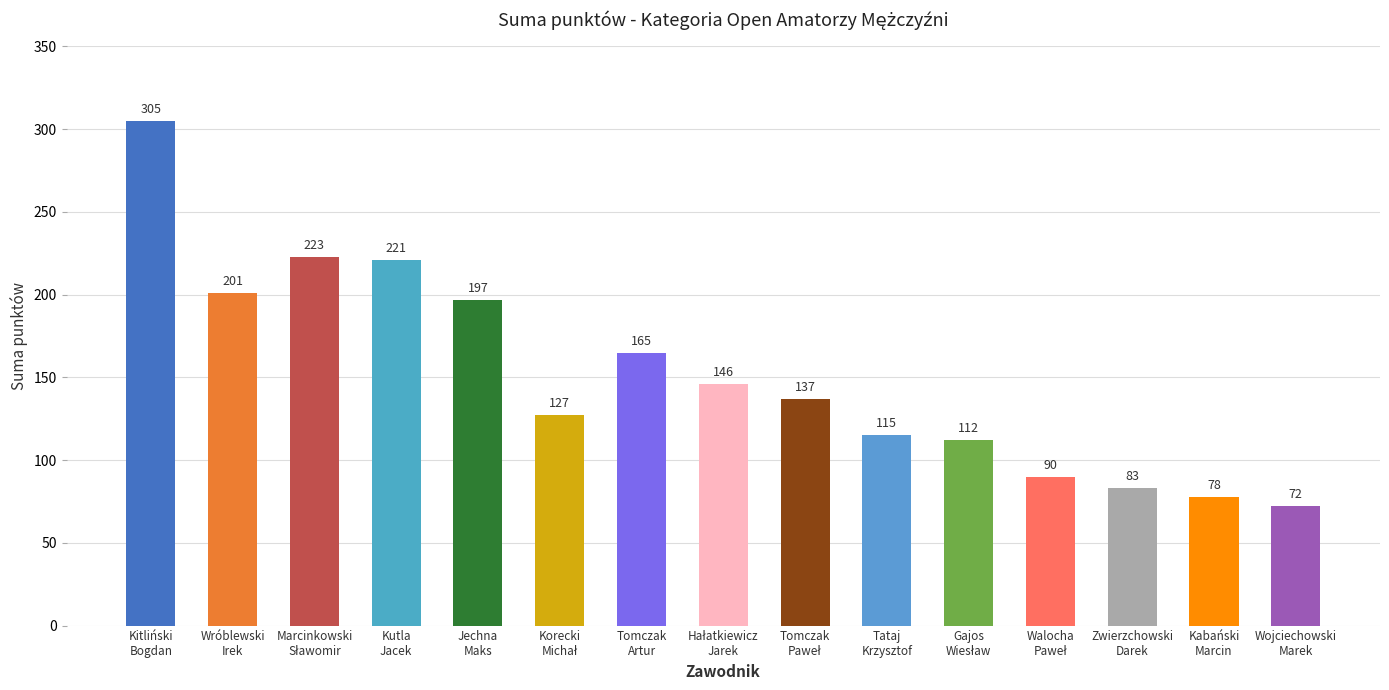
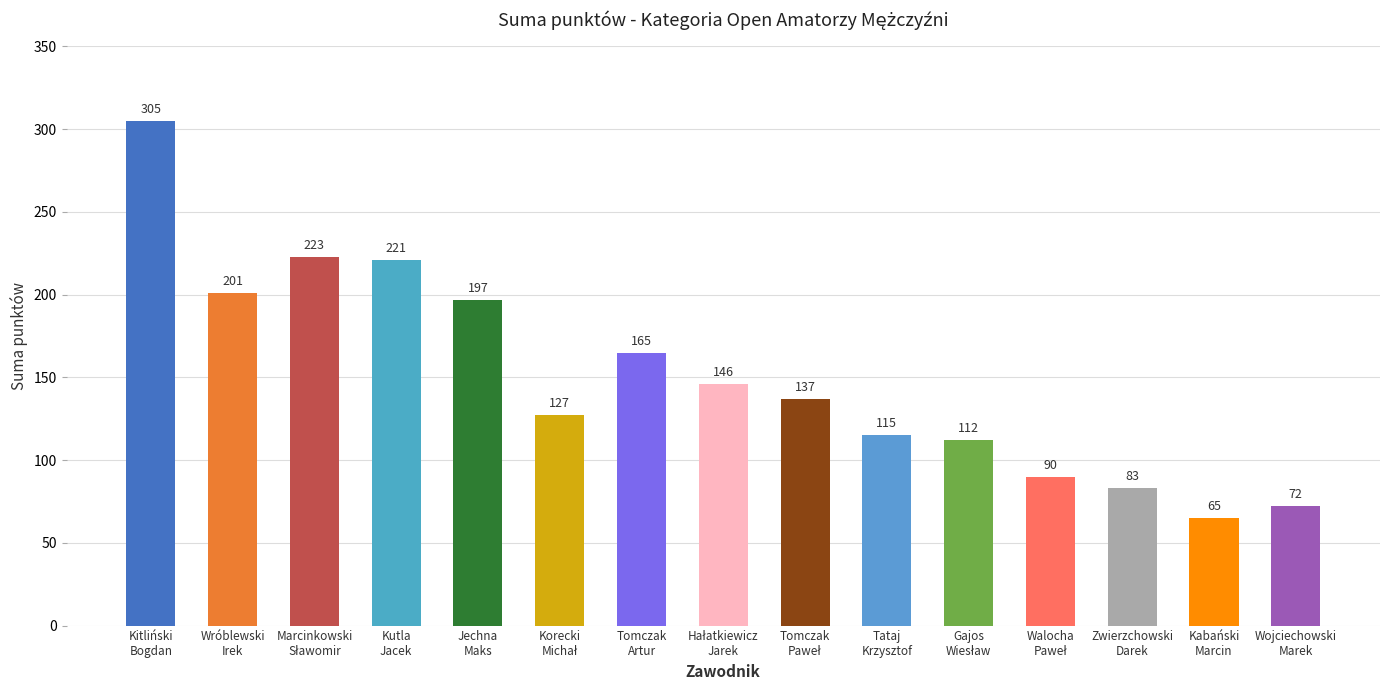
  {
    "Kitliński Bogdan": 305,
    "Wróblewski Irek": 201,
    "Marcinkowski Sławomir": 223,
    "Kutla Jacek": 221,
    "Jechna Maks": 197,
    "Korecki Michał": 127,
    "Tomczak Artur": 165,
    "Hałatkiewicz Jarek": 146,
    "Tomczak Paweł": 137,
    "Tataj Krzysztof": 115,
    "Gajos Wiesław": 112,
    "Walocha Paweł": 90,
    "Zwierzchowski Darek": 83,
-   "Kabański Marcin": 78,
+   "Kabański Marcin": 65,
    "Wojciechowski Marek": 72
  }
